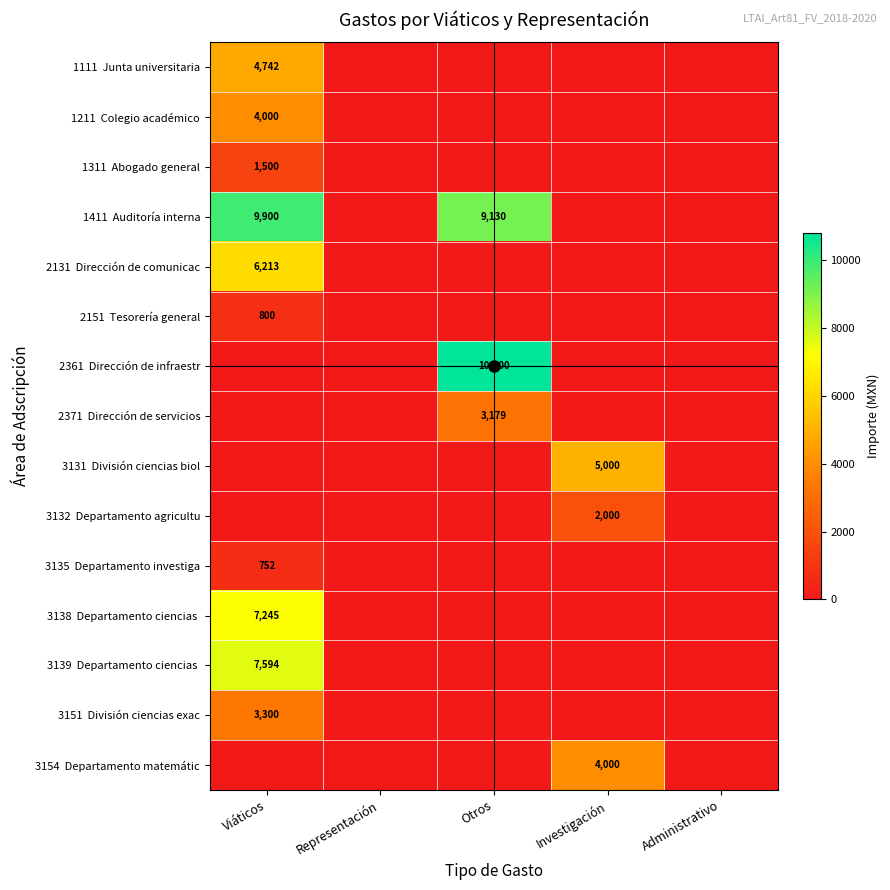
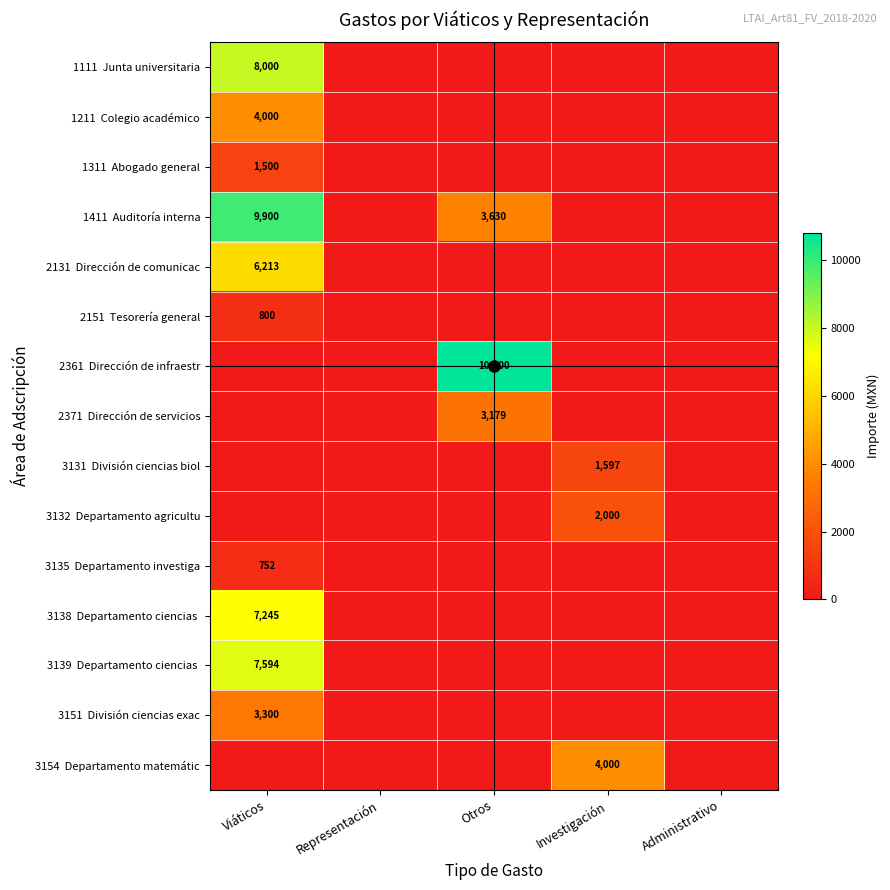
  {
    "1111 Junta universitaria": {
-     "Viáticos": "4,742"
+     "Viáticos": "8,000"
    },
    "1211 Colegio académico": {
      "Viáticos": "4,000"
    },
    "1311 Abogado general": {
      "Viáticos": "1,500"
    },
    "1411 Auditoría interna": {
      "Viáticos": "9,900",
-     "Otros": "9,130"
+     "Otros": "3,630"
    },
    "2131 Dirección de comunicac": {
      "Viáticos": "6,213"
    },
    "2151 Tesorería general": {
      "Viáticos": "800"
    },
    "2371 Dirección de servicios": {
      "Otros": "3,179"
    },
    "3131 División ciencias biol": {
-     "Investigación": "5,000"
+     "Investigación": "1,597"
    },
    "3132 Departamento agricultu": {
      "Investigación": "2,000"
    },
    "3135 Departamento investiga": {
      "Viáticos": "752"
    },
    "3138 Departamento ciencias": {
      "Viáticos": "7,245"
    },
    "3139 Departamento ciencias": {
      "Viáticos": "7,594"
    },
    "3151 División ciencias exac": {
      "Viáticos": "3,300"
    },
    "3154 Departamento matemátic": {
      "Investigación": "4,000"
    }
  }
